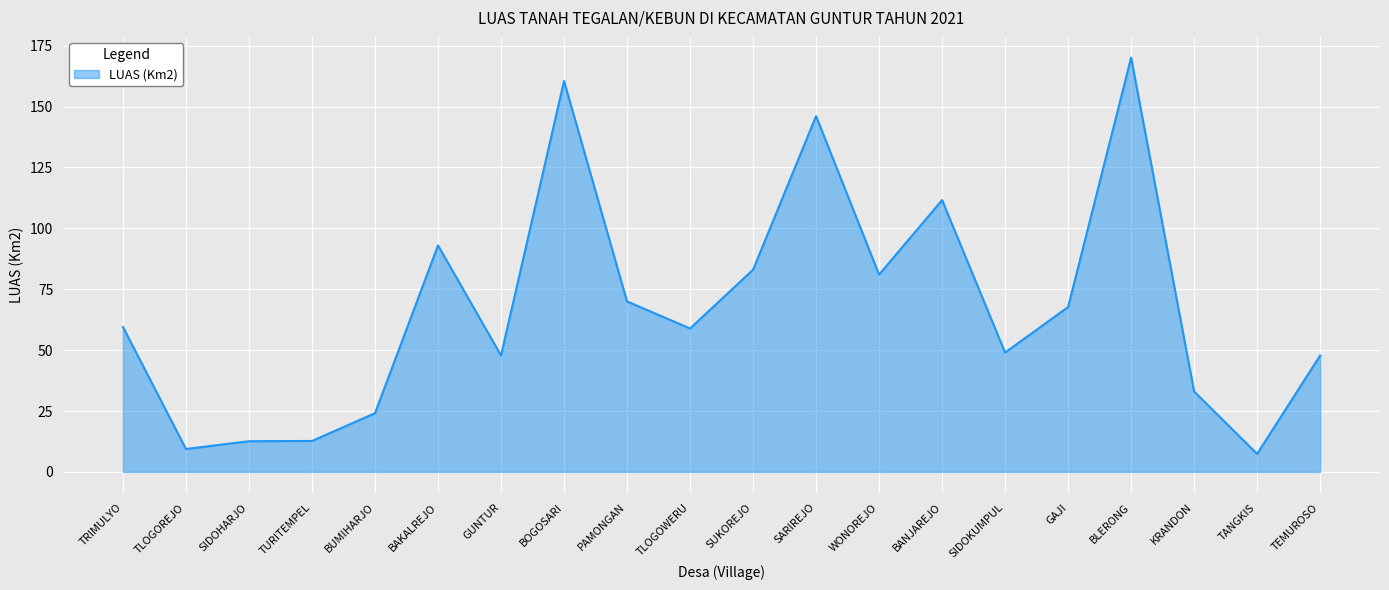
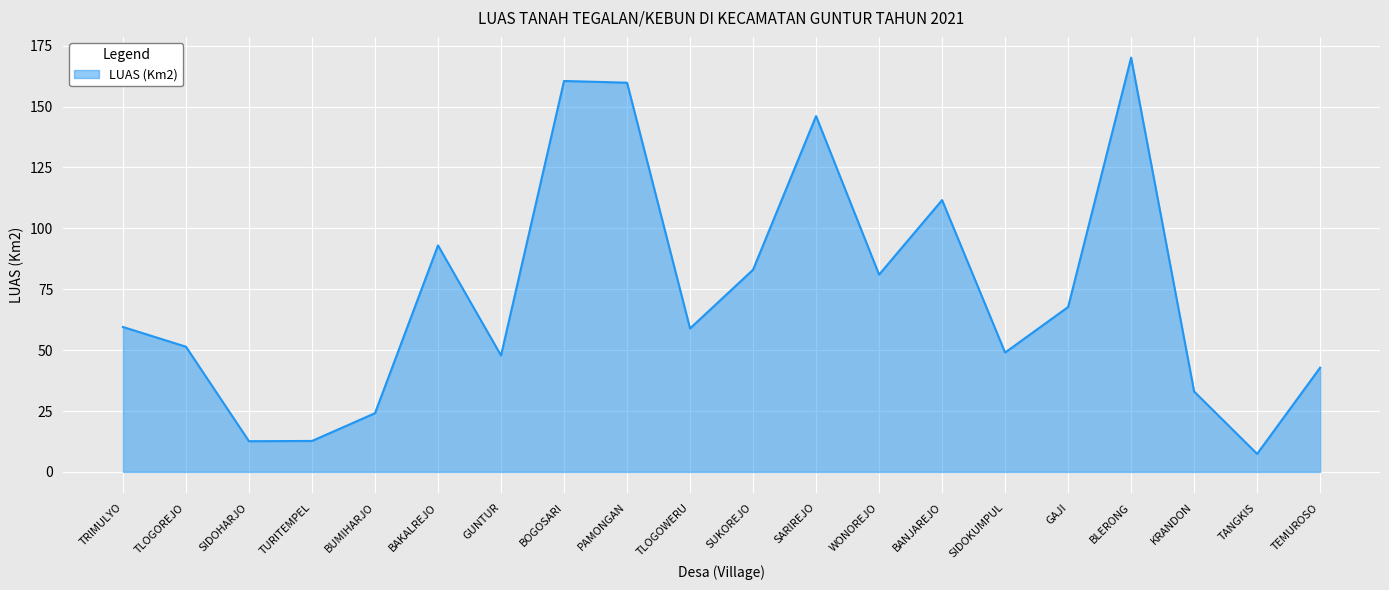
  {
    "TRIMULYO": 60,
-   "TLOGOREJO": 9,
+   "TLOGOREJO": 51,
    "SIDOHARJO": 13,
    "TURITEMPEL": 13,
    "BUMIHARJO": 24,
    "BAKALREJO": 93,
    "GUNTUR": 48,
    "BOGOSARI": 161,
-   "PAMONGAN": 70,
+   "PAMONGAN": 160,
    "TLOGOWERU": 59,
    "SUKOREJO": 83,
    "SARIREJO": 146,
    "WONOREJO": 81,
    "BANJAREJO": 112,
    "SIDOKUMPUL": 49,
    "GAJI": 68,
    "BLERONG": 170,
    "KRANDON": 33,
    "TANGKIS": 7,
-   "TEMUROSO": 48
+   "TEMUROSO": 43
  }
